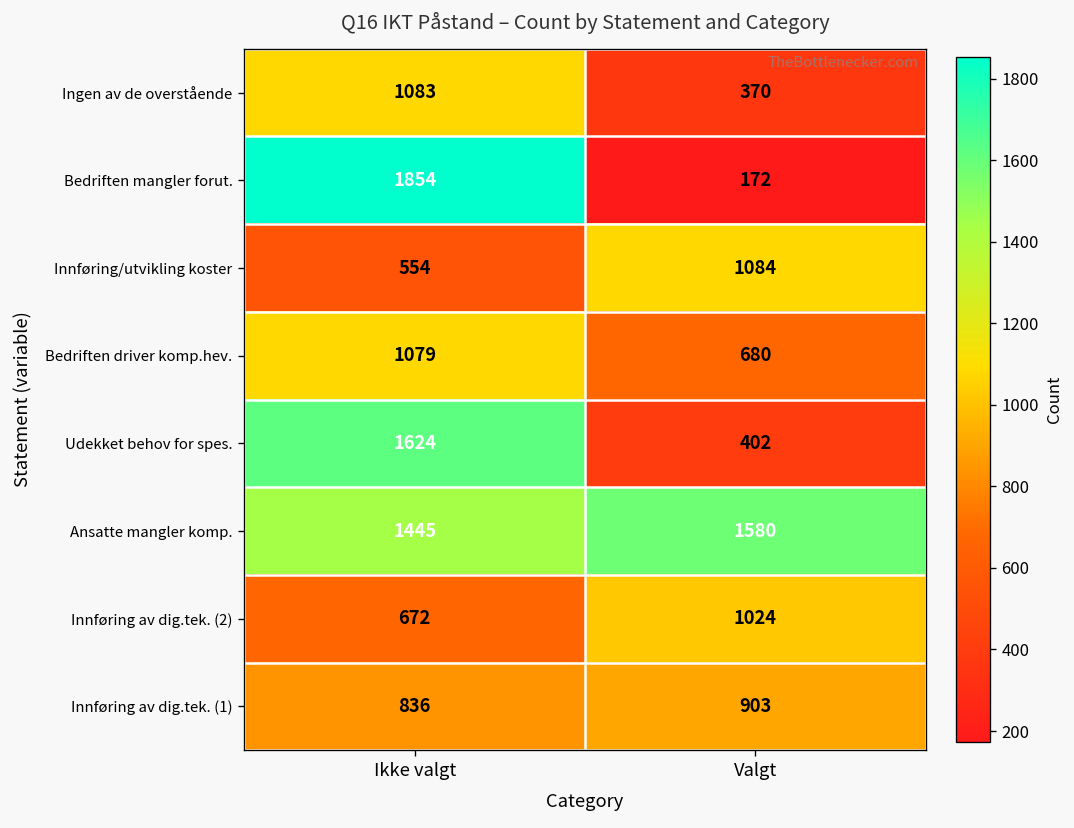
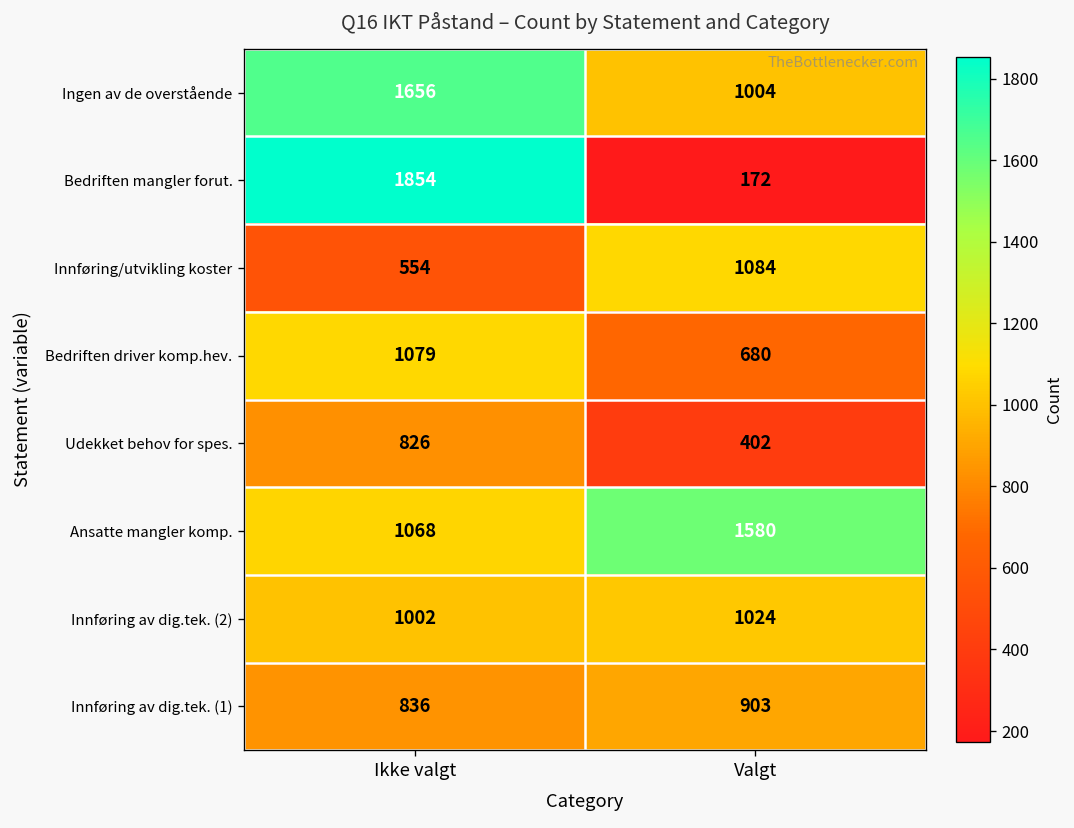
  {
    "Ingen av de overstående": {
-     "Ikke valgt": 1083,
-     "Valgt": 370
+     "Ikke valgt": 1656,
+     "Valgt": 1004
    },
    "Bedriften mangler forut.": {
      "Ikke valgt": 1854,
      "Valgt": 172
    },
    "Innføring/utvikling koster": {
      "Ikke valgt": 554,
      "Valgt": 1084
    },
    "Bedriften driver komp.hev.": {
      "Ikke valgt": 1079,
      "Valgt": 680
    },
    "Udekket behov for spes.": {
-     "Ikke valgt": 1624,
+     "Ikke valgt": 826,
      "Valgt": 402
    },
    "Ansatte mangler komp.": {
-     "Ikke valgt": 1445,
+     "Ikke valgt": 1068,
      "Valgt": 1580
    },
    "Innføring av dig.tek. (2)": {
-     "Ikke valgt": 672,
+     "Ikke valgt": 1002,
      "Valgt": 1024
    },
    "Innføring av dig.tek. (1)": {
      "Ikke valgt": 836,
      "Valgt": 903
    }
  }
